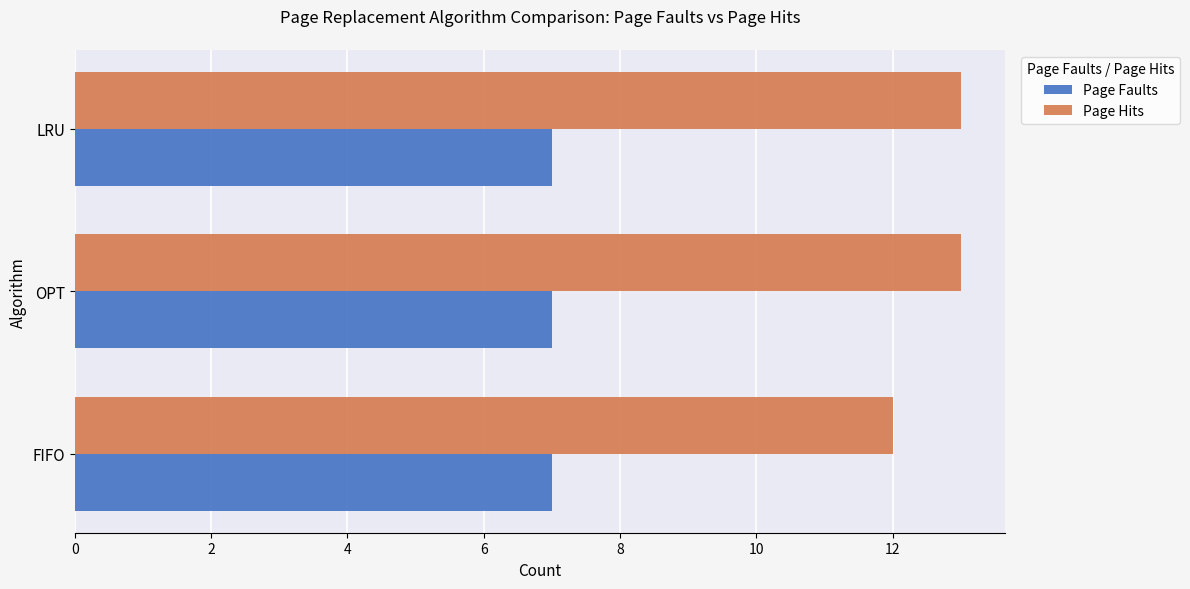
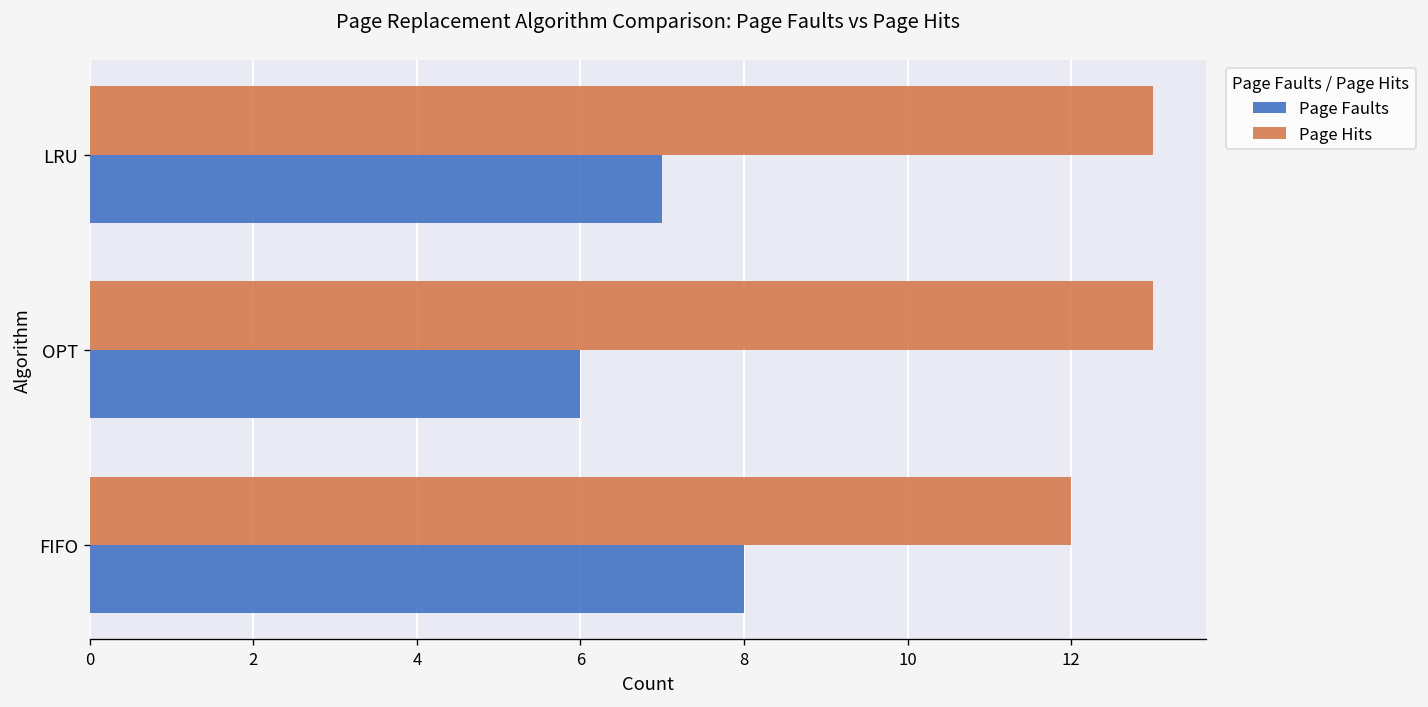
  {
    "Page Faults": {
      "LRU": 7,
-     "OPT": 7,
-     "FIFO": 7
+     "OPT": 6,
+     "FIFO": 8
    },
    "Page Hits": {
      "LRU": 13,
      "OPT": 13,
      "FIFO": 12
    }
  }
